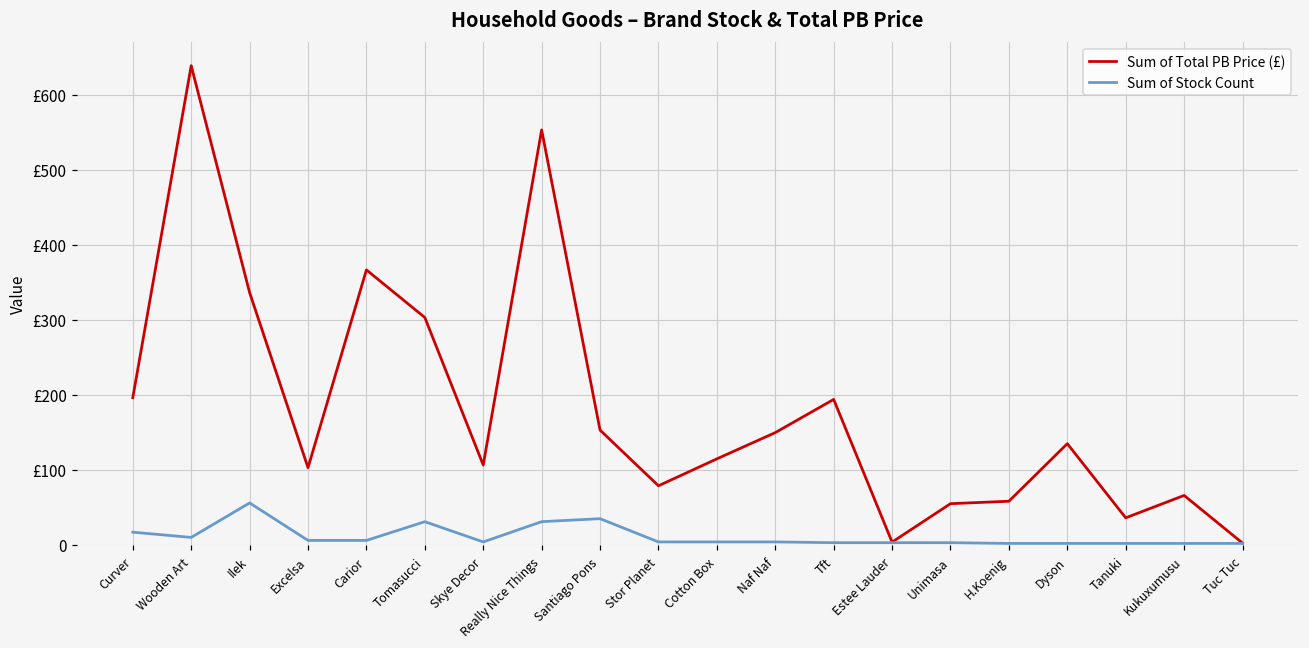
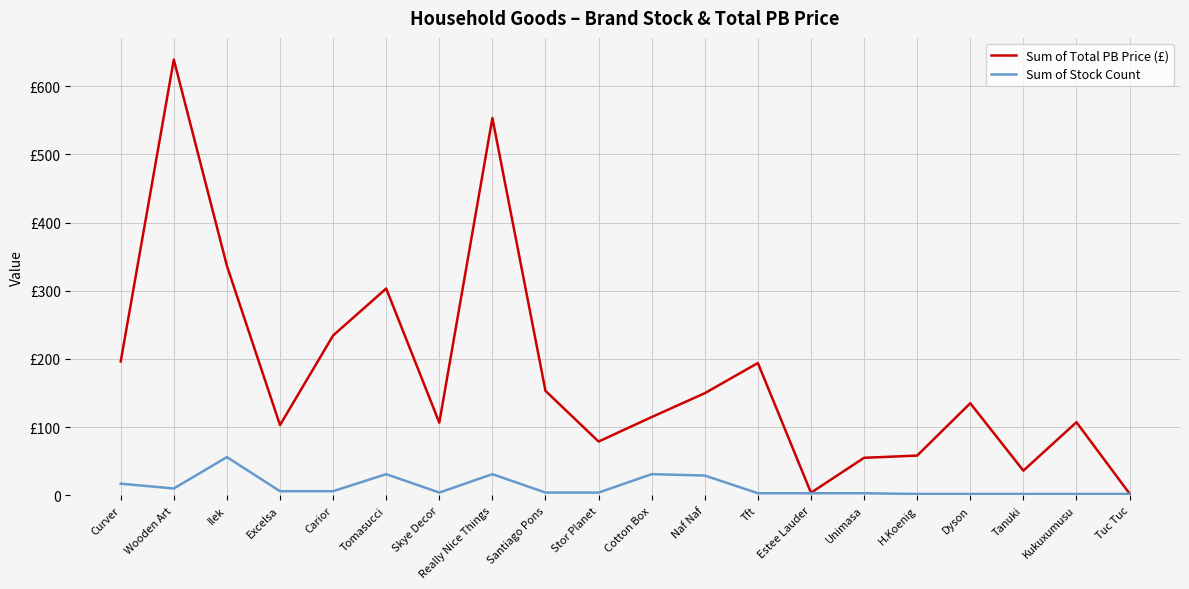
  {
    "Sum of Total PB Price (£)": {
      "Curver": "£200",
      "Wooden Art": "£640",
      "Ilek": "£340",
      "Excelsa": "£100",
-     "Carior": "£370",
+     "Carior": "£230",
      "Tomasucci": "£300",
      "Skye Decor": "£110",
      "Really Nice Things": "£550",
      "Santiago Pons": "£150",
      "Stor Planet": "£80",
      "Cotton Box": "£110",
      "Naf Naf": "£150",
      "Tft": "£190",
      "Unimasa": "£60",
      "H.Koenig": "£60",
      "Dyson": "£140",
      "Tanuki": "£40",
-     "Kukuxumusu": "£70"
+     "Kukuxumusu": "£110"
    },
    "Sum of Stock Count": {
      "Curver": "£20",
      "Wooden Art": "£10",
      "Ilek": "£60",
      "Excelsa": "£10",
      "Carior": "£10",
      "Tomasucci": "£30",
      "Skye Decor": "£0",
      "Really Nice Things": "£30",
-     "Santiago Pons": "£40",
+     "Santiago Pons": "£0",
      "Stor Planet": "£0",
-     "Cotton Box": "£0",
-     "Naf Naf": "£0",
+     "Cotton Box": "£30",
+     "Naf Naf": "£30",
      "Tft": "£0",
      "Unimasa": "£0",
      "H.Koenig": "£0",
      "Dyson": "£0",
      "Tanuki": "£0",
      "Kukuxumusu": "£0"
    }
  }
